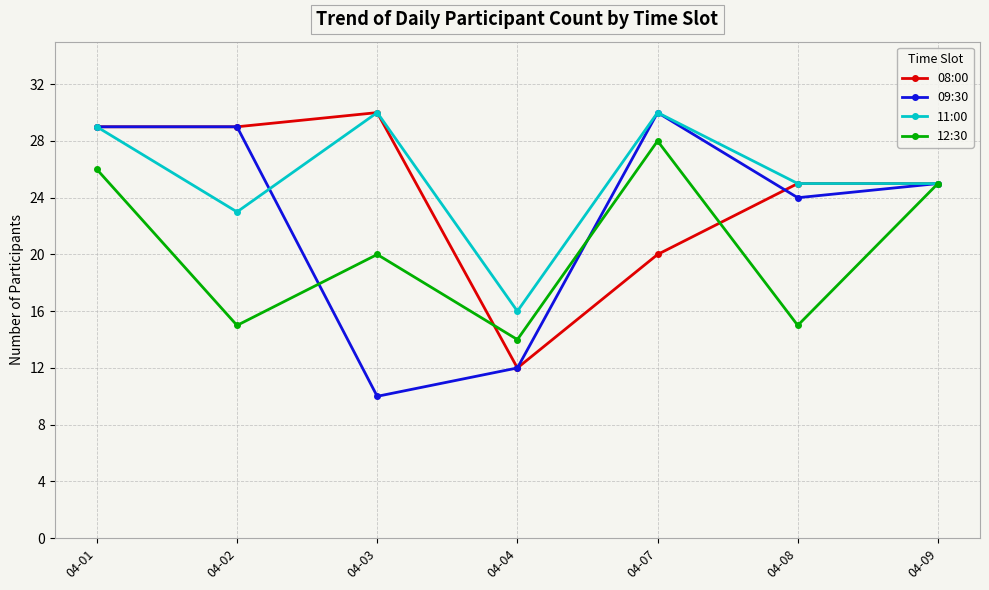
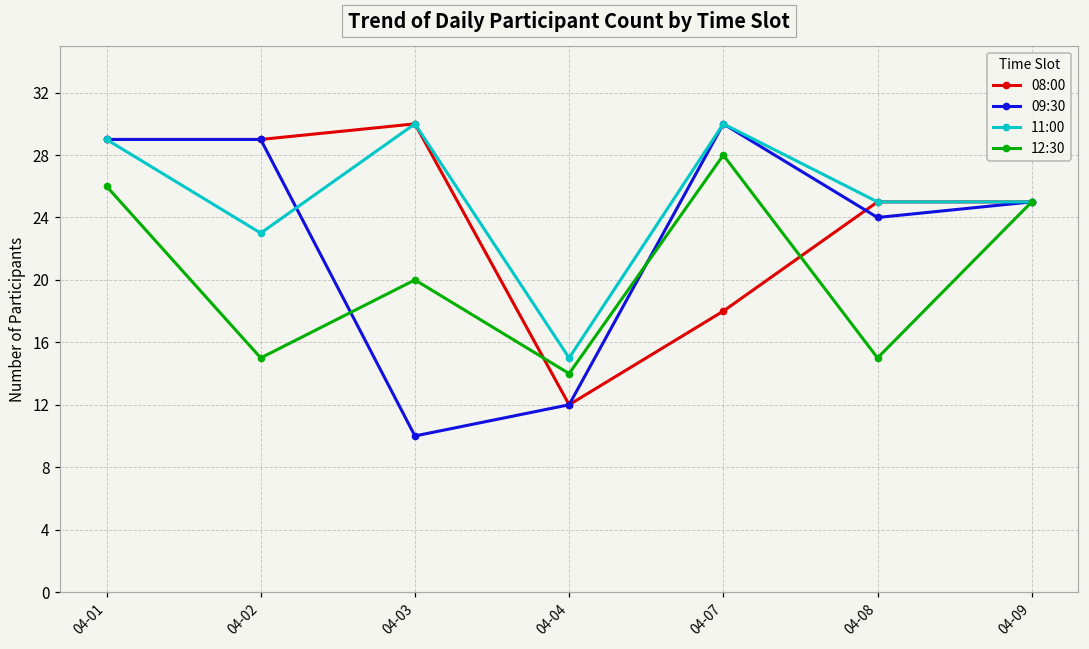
  {
    "08:00": {
-     "04-07": 20
+     "04-07": 18
    },
    "09:30": {
      "04-03": 10,
      "04-08": 24
    },
    "11:00": {
      "04-02": 23,
-     "04-04": 16
+     "04-04": 15
    },
    "12:30": {
      "04-01": 26,
      "04-02": 15,
      "04-03": 20,
      "04-04": 14,
      "04-07": 28,
      "04-08": 15
    }
  }
